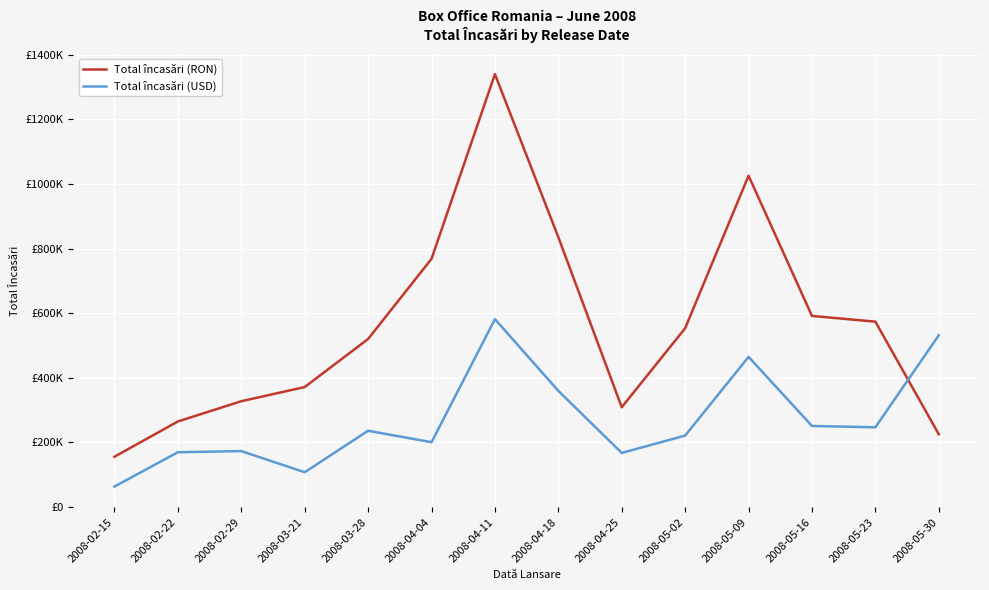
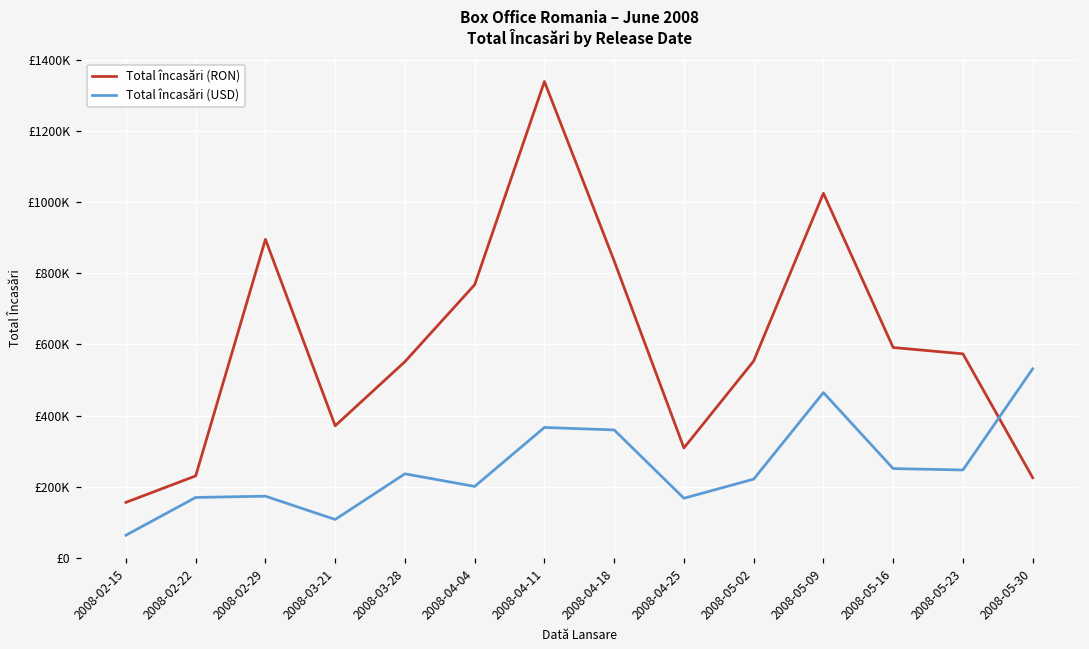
  {
    "Total încasări (RON)": {
      "2008-02-15": "£160000",
-     "2008-02-22": "£260000",
-     "2008-02-29": "£330000",
+     "2008-02-22": "£230000",
+     "2008-02-29": "£900000",
      "2008-03-21": "£370000",
-     "2008-03-28": "£520000",
+     "2008-03-28": "£550000",
      "2008-04-04": "£770000",
      "2008-04-11": "£1340000",
      "2008-04-18": "£840000",
      "2008-04-25": "£310000",
      "2008-05-02": "£550000",
      "2008-05-09": "£1030000",
      "2008-05-16": "£590000",
      "2008-05-23": "£570000",
      "2008-05-30": "£220000"
    },
    "Total încasări (USD)": {
      "2008-02-15": "£60000",
      "2008-02-22": "£170000",
      "2008-02-29": "£170000",
      "2008-03-21": "£110000",
      "2008-03-28": "£240000",
      "2008-04-04": "£200000",
-     "2008-04-11": "£580000",
+     "2008-04-11": "£370000",
      "2008-04-18": "£360000",
      "2008-04-25": "£170000",
      "2008-05-02": "£220000",
      "2008-05-09": "£460000",
      "2008-05-16": "£250000",
      "2008-05-23": "£250000",
      "2008-05-30": "£530000"
    }
  }
